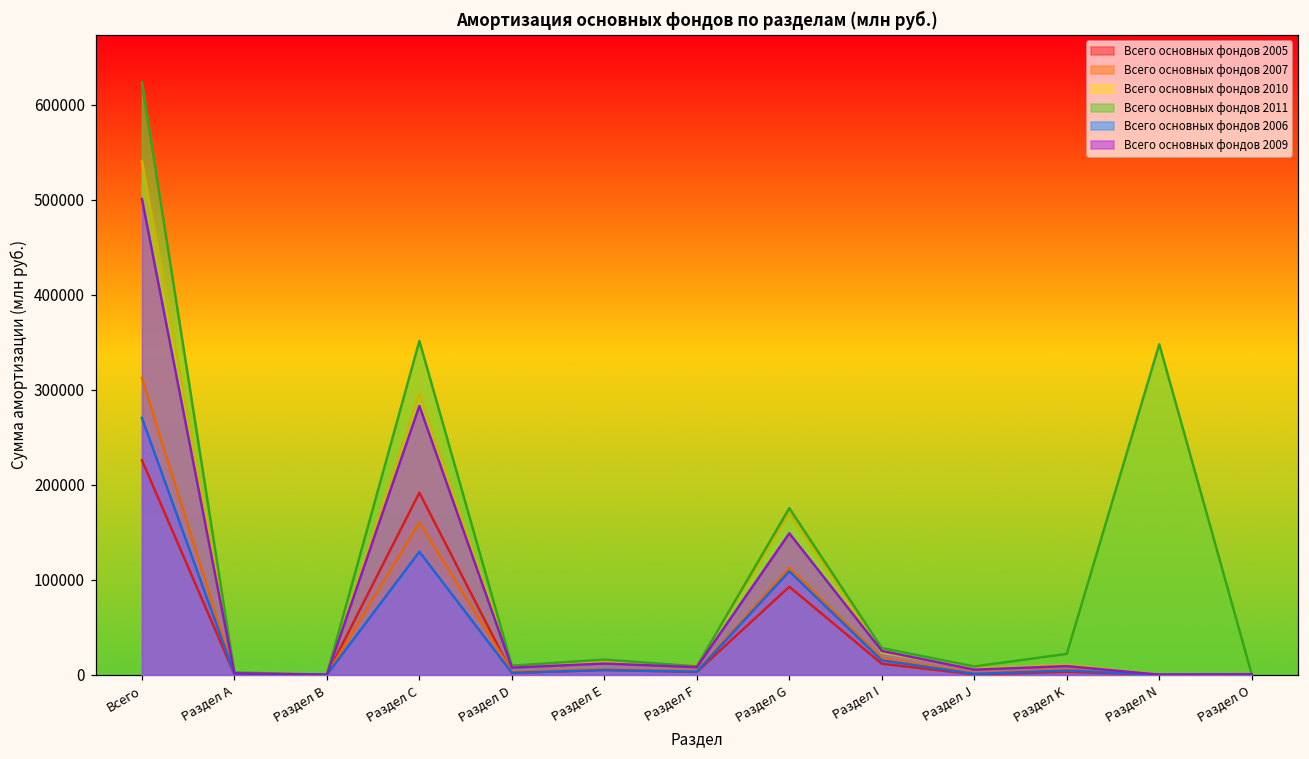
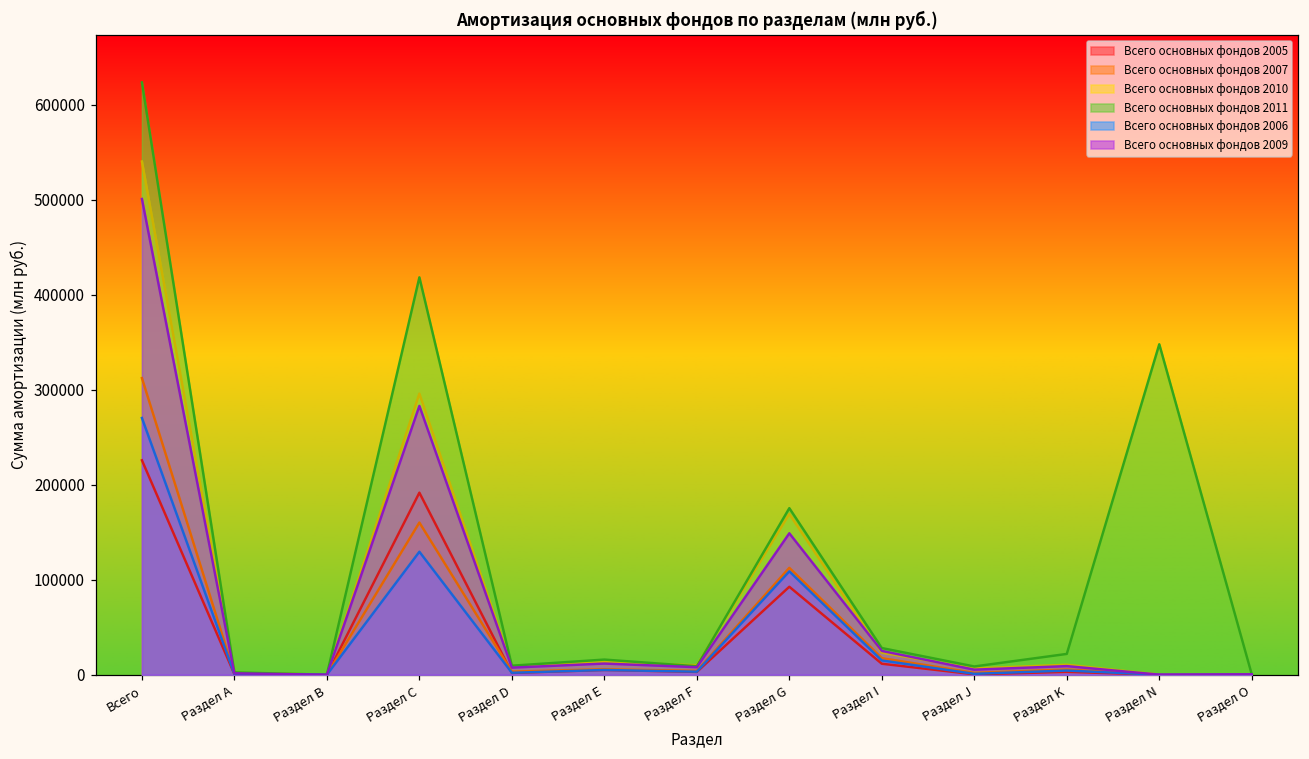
  {
    "Всего основных фондов 2005": {
      "Всего": 230000,
      "Раздел С": 190000,
      "Раздел G": 90000,
      "Раздел I": 10000
    },
    "Всего основных фондов 2007": {
      "Всего": 310000,
      "Раздел С": 160000,
      "Раздел G": 110000
    },
    "Всего основных фондов 2010": {
      "Всего": 540000,
      "Раздел С": 300000,
      "Раздел G": 170000
    },
    "Всего основных фондов 2011": {
      "Всего": 620000,
-     "Раздел С": 350000,
+     "Раздел С": 420000,
      "Раздел G": 180000,
      "Раздел I": 30000,
      "Раздел K": 20000,
      "Раздел N": 350000
    },
    "Всего основных фондов 2006": {
      "Всего": 270000,
      "Раздел С": 130000,
      "Раздел G": 110000
    },
    "Всего основных фондов 2009": {
      "Всего": 500000,
      "Раздел С": 280000,
      "Раздел G": 150000
    }
  }
